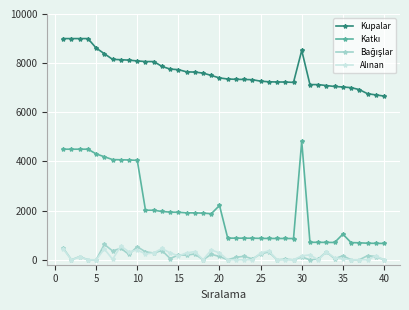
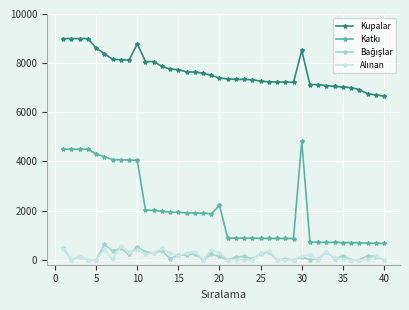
  {
    "Kupalar": {
      "5": 8600,
-     "10": 8100,
+     "10": 8800,
      "15": 7700,
      "20": 7400,
      "25": 7300,
      "30": 8500,
      "35": 7000,
      "40": 6700
    },
    "Katkı": {
      "5": 4300,
      "10": 4000,
      "15": 1900,
      "20": 2200,
      "25": 900,
      "30": 4800,
-     "35": 1000,
+     "35": 700,
      "40": 700
    }
  }
